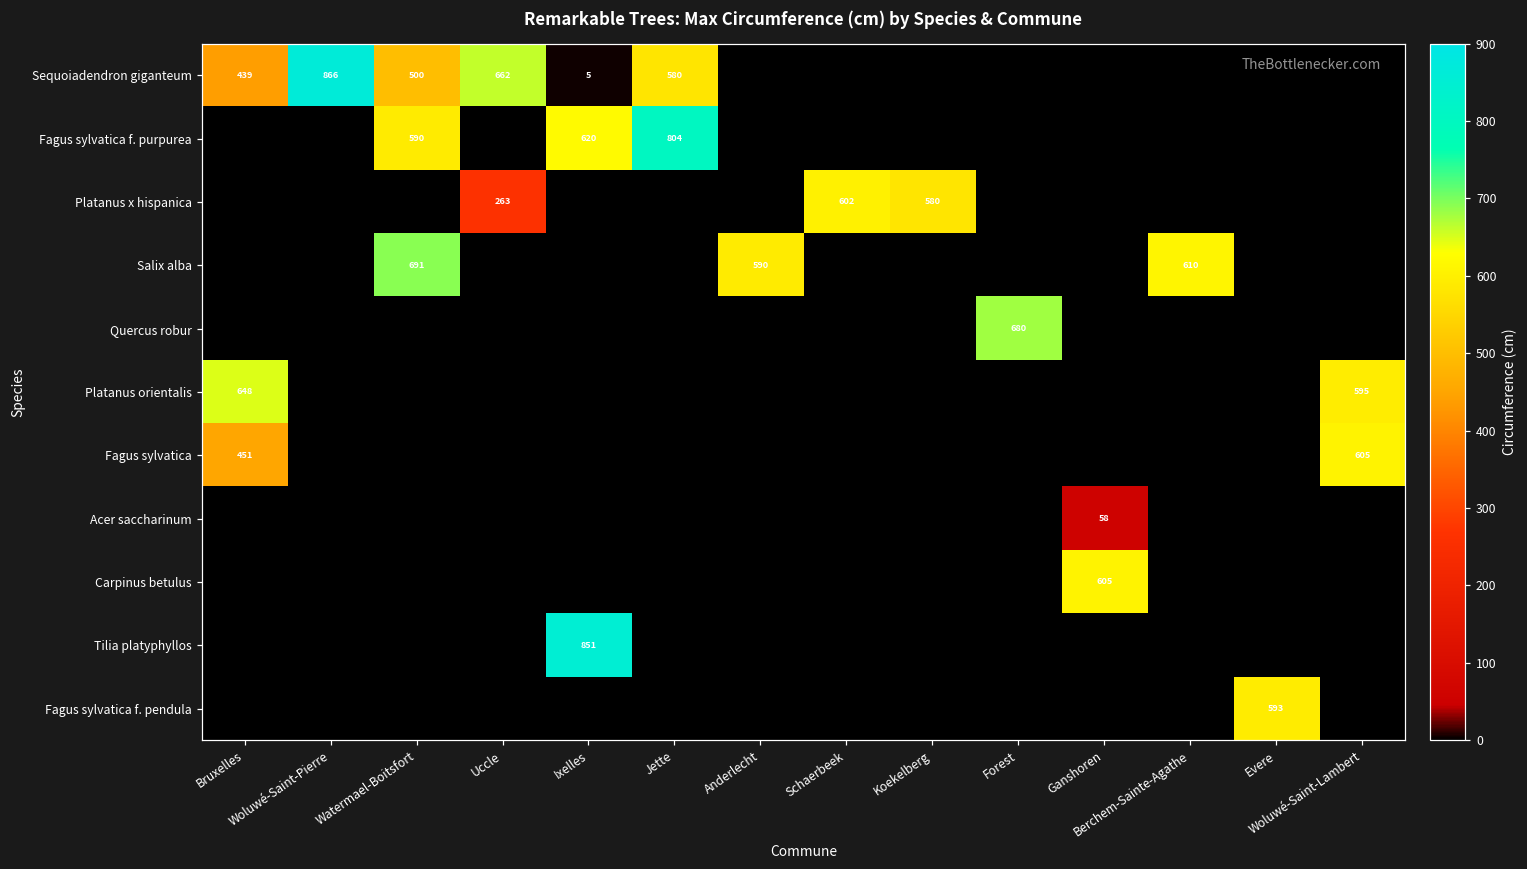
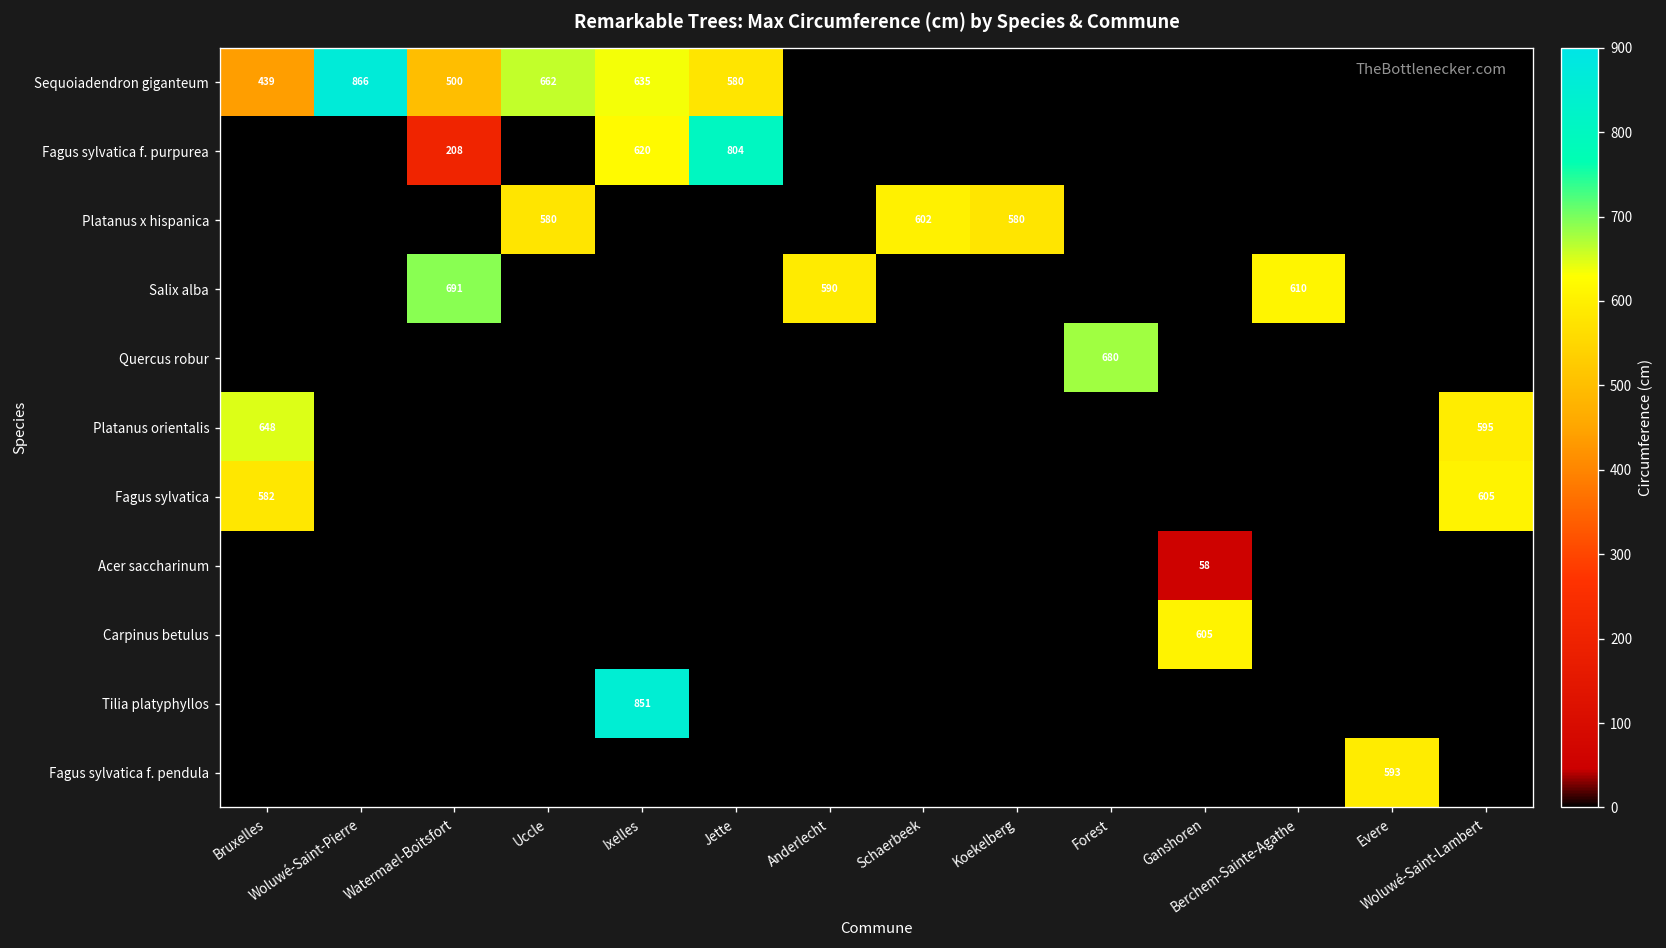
  {
    "Sequoiadendron giganteum": {
      "Bruxelles": 439,
      "Woluwé-Saint-Pierre": 866,
      "Watermael-Boitsfort": 500,
      "Uccle": 662,
-     "Ixelles": 5,
+     "Ixelles": 635,
      "Jette": 580
    },
    "Fagus sylvatica f. purpurea": {
-     "Watermael-Boitsfort": 590,
+     "Watermael-Boitsfort": 208,
      "Ixelles": 620,
      "Jette": 804
    },
    "Platanus x hispanica": {
-     "Uccle": 263,
+     "Uccle": 580,
      "Schaerbeek": 602,
      "Koekelberg": 580
    },
    "Salix alba": {
      "Watermael-Boitsfort": 691,
      "Anderlecht": 590,
      "Berchem-Sainte-Agathe": 610
    },
    "Quercus robur": {
      "Forest": 680
    },
    "Platanus orientalis": {
      "Bruxelles": 648,
      "Woluwé-Saint-Lambert": 595
    },
    "Fagus sylvatica": {
-     "Bruxelles": 451,
+     "Bruxelles": 582,
      "Woluwé-Saint-Lambert": 605
    },
    "Acer saccharinum": {
      "Ganshoren": 58
    },
    "Carpinus betulus": {
      "Ganshoren": 605
    },
    "Tilia platyphyllos": {
      "Ixelles": 851
    },
    "Fagus sylvatica f. pendula": {
      "Evere": 593
    }
  }
